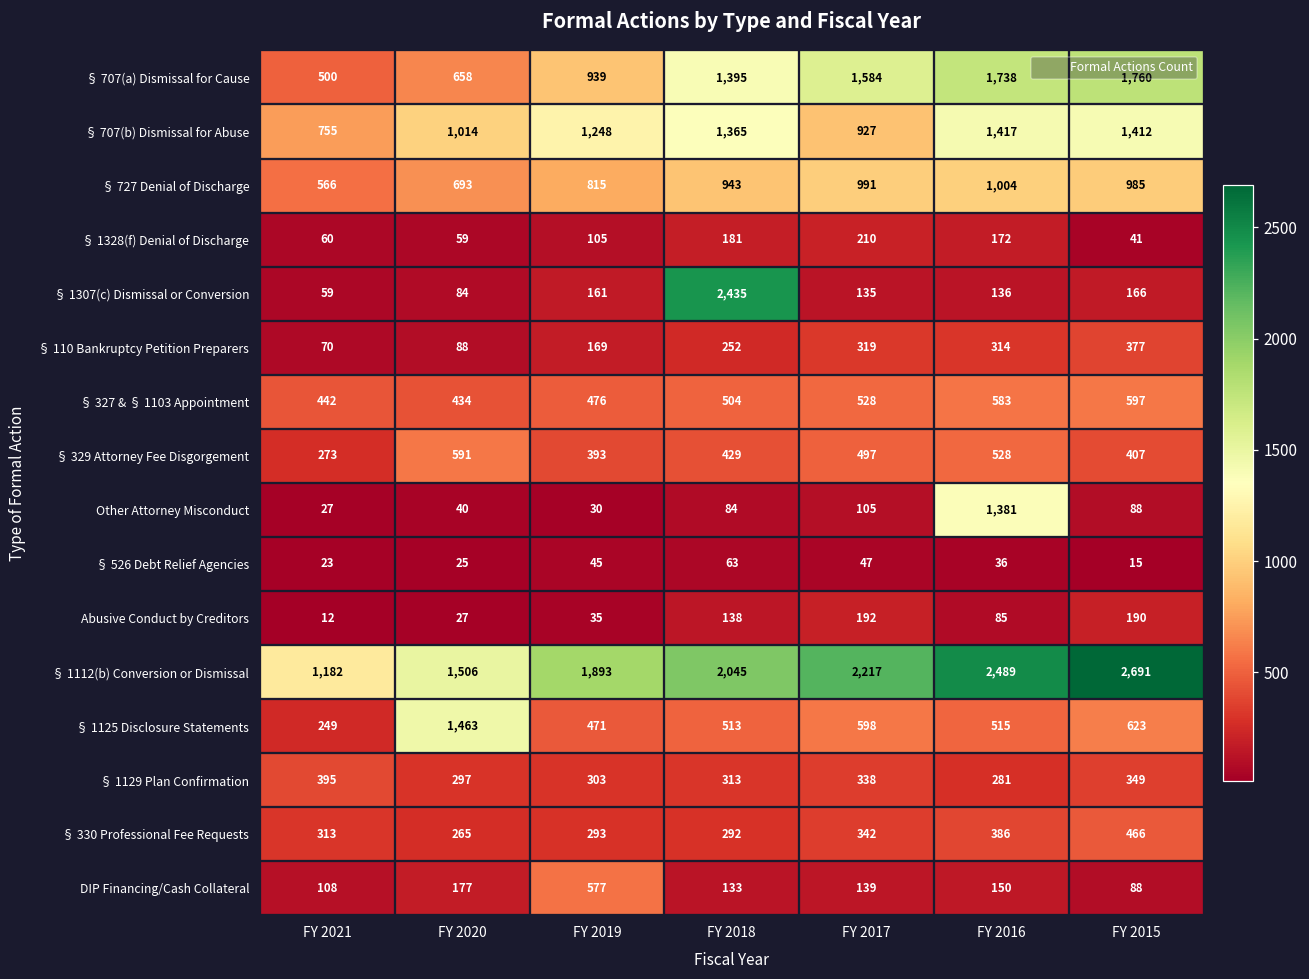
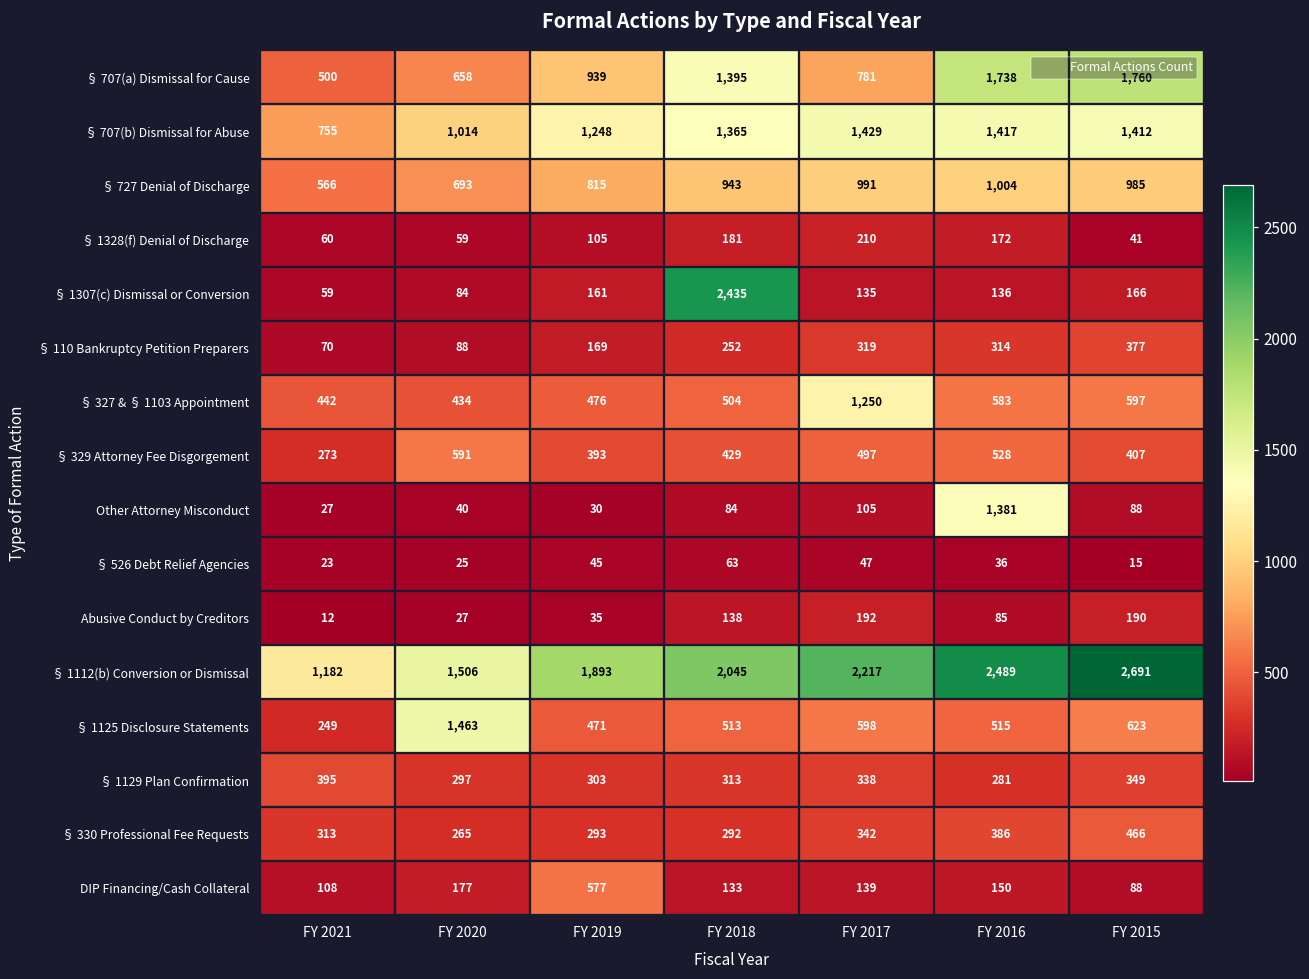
  {
    "§ 707(a) Dismissal for Cause": {
      "FY 2021": "500",
      "FY 2020": "658",
      "FY 2019": "939",
      "FY 2018": "1,395",
-     "FY 2017": "1,584",
+     "FY 2017": "781",
      "FY 2016": "1,738"
    },
    "§ 707(b) Dismissal for Abuse": {
      "FY 2021": "755",
      "FY 2020": "1,014",
      "FY 2019": "1,248",
      "FY 2018": "1,365",
-     "FY 2017": "927",
+     "FY 2017": "1,429",
      "FY 2016": "1,417",
      "FY 2015": "1,412"
    },
    "§ 727 Denial of Discharge": {
      "FY 2021": "566",
      "FY 2020": "693",
      "FY 2019": "815",
      "FY 2018": "943",
      "FY 2017": "991",
      "FY 2016": "1,004",
      "FY 2015": "985"
    },
    "§ 1328(f) Denial of Discharge": {
      "FY 2021": "60",
      "FY 2020": "59",
      "FY 2019": "105",
      "FY 2018": "181",
      "FY 2017": "210",
      "FY 2016": "172",
      "FY 2015": "41"
    },
    "§ 1307(c) Dismissal or Conversion": {
      "FY 2021": "59",
      "FY 2020": "84",
      "FY 2019": "161",
      "FY 2018": "2,435",
      "FY 2017": "135",
      "FY 2016": "136",
      "FY 2015": "166"
    },
    "§ 110 Bankruptcy Petition Preparers": {
      "FY 2021": "70",
      "FY 2020": "88",
      "FY 2019": "169",
      "FY 2018": "252",
      "FY 2017": "319",
      "FY 2016": "314",
      "FY 2015": "377"
    },
    "§ 327 & § 1103 Appointment": {
      "FY 2021": "442",
      "FY 2020": "434",
      "FY 2019": "476",
      "FY 2018": "504",
-     "FY 2017": "528",
+     "FY 2017": "1,250",
      "FY 2016": "583",
      "FY 2015": "597"
    },
    "§ 329 Attorney Fee Disgorgement": {
      "FY 2021": "273",
      "FY 2020": "591",
      "FY 2019": "393",
      "FY 2018": "429",
      "FY 2017": "497",
      "FY 2016": "528",
      "FY 2015": "407"
    },
    "Other Attorney Misconduct": {
      "FY 2021": "27",
      "FY 2020": "40",
      "FY 2019": "30",
      "FY 2018": "84",
      "FY 2017": "105",
      "FY 2016": "1,381",
      "FY 2015": "88"
    },
    "§ 526 Debt Relief Agencies": {
      "FY 2021": "23",
      "FY 2020": "25",
      "FY 2019": "45",
      "FY 2018": "63",
      "FY 2017": "47",
      "FY 2016": "36",
      "FY 2015": "15"
    },
    "Abusive Conduct by Creditors": {
      "FY 2021": "12",
      "FY 2020": "27",
      "FY 2019": "35",
      "FY 2018": "138",
      "FY 2017": "192",
      "FY 2016": "85",
      "FY 2015": "190"
    },
    "§ 1112(b) Conversion or Dismissal": {
      "FY 2021": "1,182",
      "FY 2020": "1,506",
      "FY 2019": "1,893",
      "FY 2018": "2,045",
      "FY 2017": "2,217",
      "FY 2016": "2,489",
      "FY 2015": "2,691"
    },
    "§ 1125 Disclosure Statements": {
      "FY 2021": "249",
      "FY 2020": "1,463",
      "FY 2019": "471",
      "FY 2018": "513",
      "FY 2017": "598",
      "FY 2016": "515",
      "FY 2015": "623"
    },
    "§ 1129 Plan Confirmation": {
      "FY 2021": "395",
      "FY 2020": "297",
      "FY 2019": "303",
      "FY 2018": "313",
      "FY 2017": "338",
      "FY 2016": "281",
      "FY 2015": "349"
    },
    "§ 330 Professional Fee Requests": {
      "FY 2021": "313",
      "FY 2020": "265",
      "FY 2019": "293",
      "FY 2018": "292",
      "FY 2017": "342",
      "FY 2016": "386",
      "FY 2015": "466"
    },
    "DIP Financing/Cash Collateral": {
      "FY 2021": "108",
      "FY 2020": "177",
      "FY 2019": "577",
      "FY 2018": "133",
      "FY 2017": "139",
      "FY 2016": "150",
      "FY 2015": "88"
    }
  }
